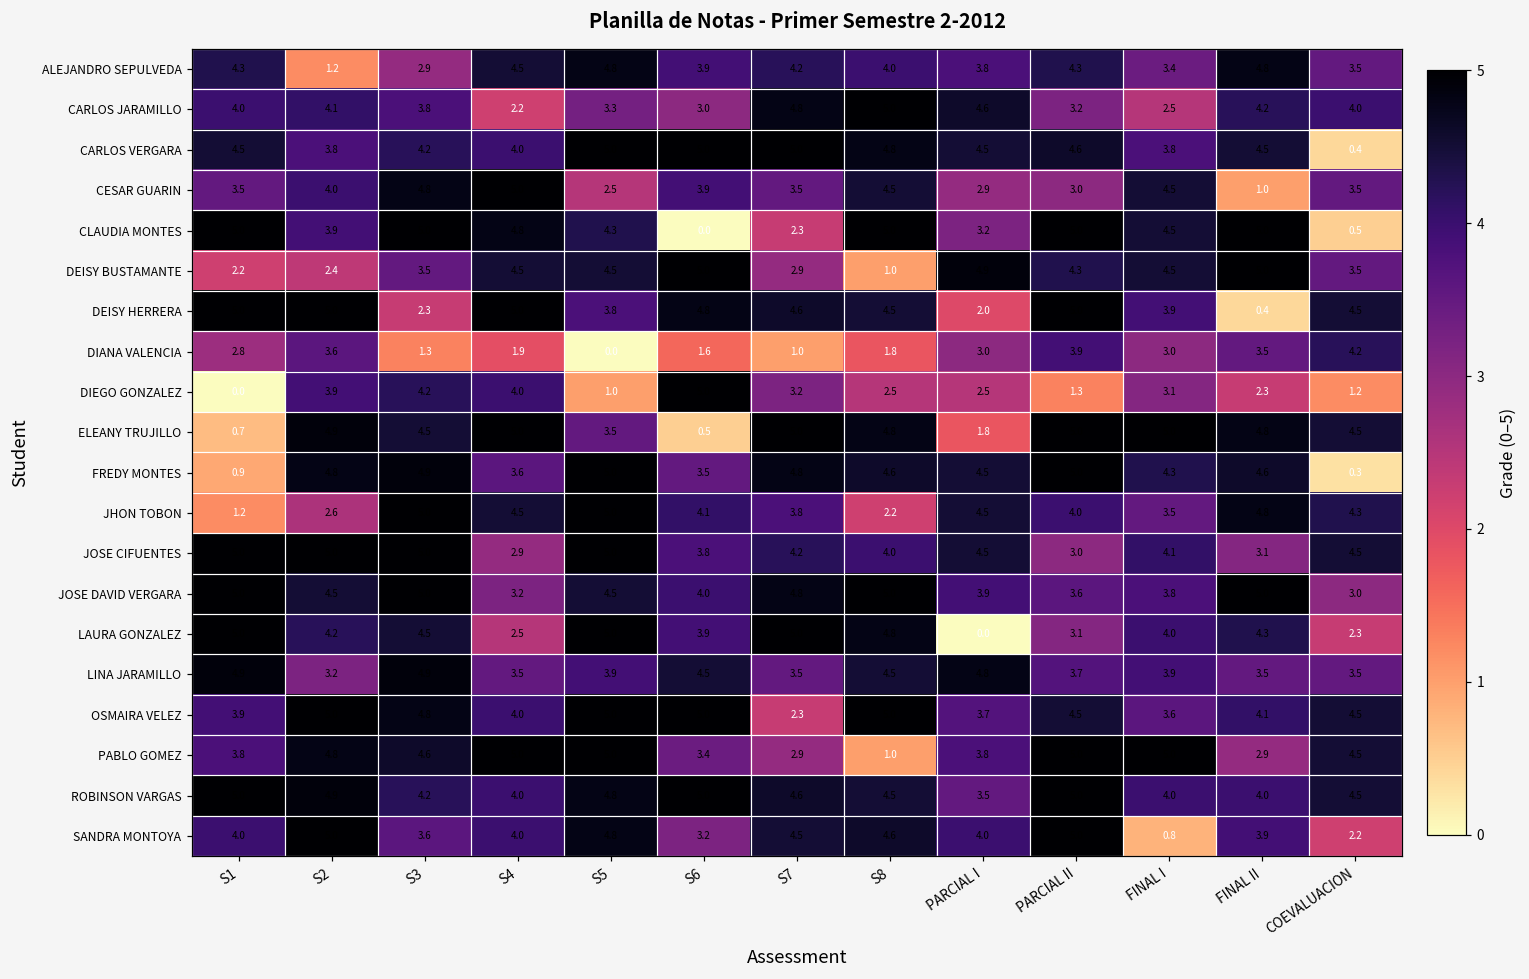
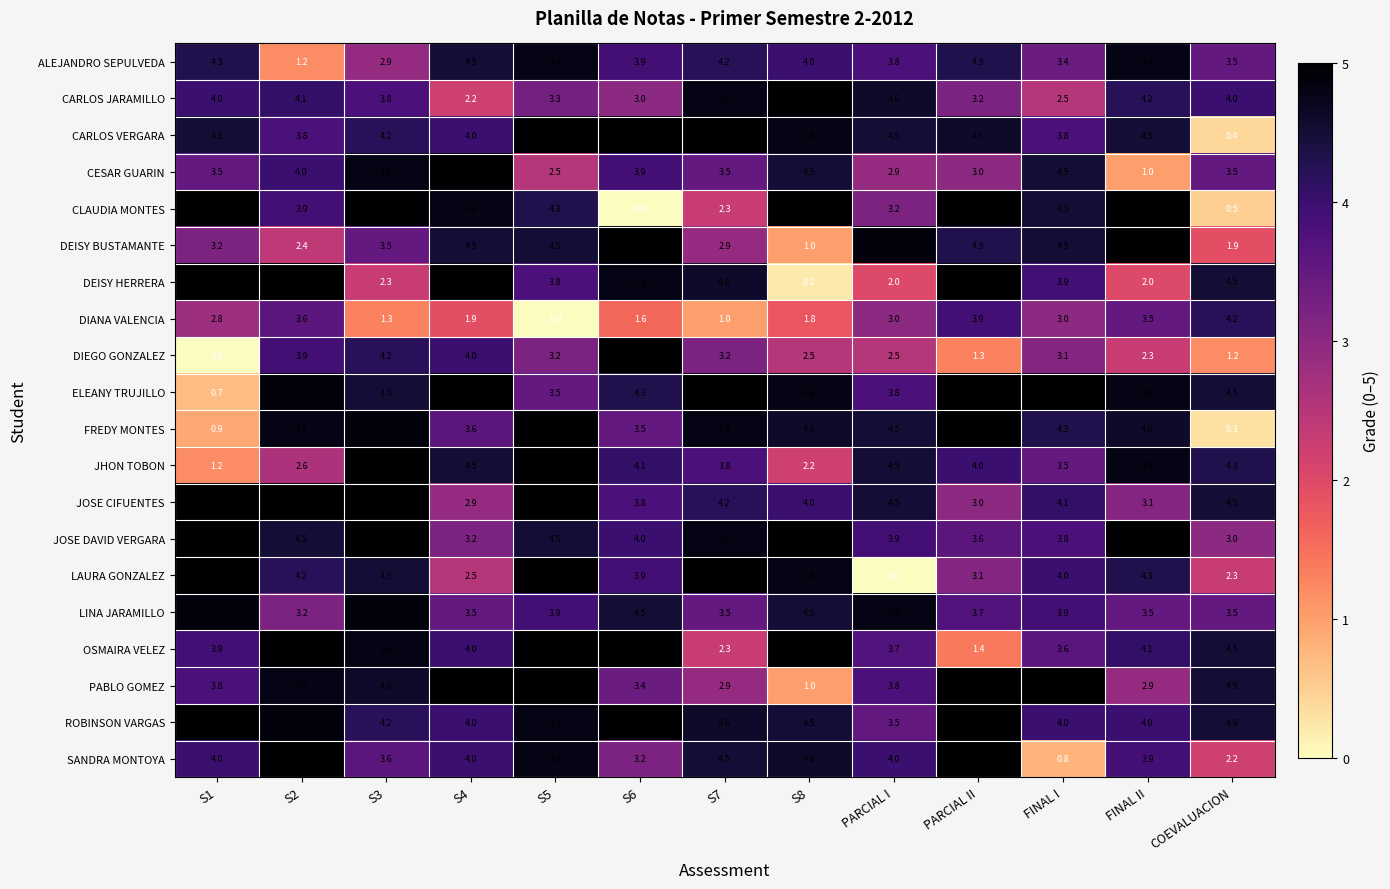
  {
    "ALEJANDRO SEPULVEDA": {
      "S1": 4.3,
      "S2": 1.2,
      "S3": 2.9,
      "S4": 4.5,
      "S6": 3.9,
      "S7": 4.2,
      "S8": 4.0,
      "PARCIAL I": 3.8,
      "PARCIAL II": 4.3,
      "FINAL I": 3.4,
      "COEVALUACION": 3.5
    },
    "CARLOS JARAMILLO": {
      "S1": 4.0,
      "S2": 4.1,
      "S3": 3.8,
      "S4": 2.2,
      "S5": 3.3,
      "S6": 3.0,
      "PARCIAL II": 3.2,
      "FINAL I": 2.5,
      "FINAL II": 4.2,
      "COEVALUACION": 4.0
    },
    "CARLOS VERGARA": {
      "S1": 4.5,
      "S2": 3.8,
      "S3": 4.2,
      "S4": 4.0,
      "PARCIAL I": 4.5,
      "FINAL I": 3.8,
      "FINAL II": 4.5,
      "COEVALUACION": 0.4
    },
    "CESAR GUARIN": {
      "S1": 3.5,
      "S2": 4.0,
      "S5": 2.5,
      "S6": 3.9,
      "S7": 3.5,
      "S8": 4.5,
      "PARCIAL I": 2.9,
      "PARCIAL II": 3.0,
      "FINAL I": 4.5,
      "FINAL II": 1.0,
      "COEVALUACION": 3.5
    },
    "CLAUDIA MONTES": {
      "S2": 3.9,
      "S5": 4.3,
      "S6": 0.0,
      "S7": 2.3,
      "PARCIAL I": 3.2,
      "FINAL I": 4.5,
      "COEVALUACION": 0.5
    },
    "DEISY BUSTAMANTE": {
-     "S1": 2.2,
+     "S1": 3.2,
      "S2": 2.4,
      "S3": 3.5,
      "S4": 4.5,
      "S5": 4.5,
      "S7": 2.9,
      "S8": 1.0,
      "PARCIAL II": 4.3,
      "FINAL I": 4.5,
-     "COEVALUACION": 3.5
+     "COEVALUACION": 1.9
    },
    "DEISY HERRERA": {
      "S3": 2.3,
      "S5": 3.8,
-     "S8": 4.5,
+     "S8": 0.2,
      "PARCIAL I": 2.0,
      "FINAL I": 3.9,
-     "FINAL II": 0.4,
+     "FINAL II": 2.0,
      "COEVALUACION": 4.5
    },
    "DIANA VALENCIA": {
      "S1": 2.8,
      "S2": 3.6,
      "S3": 1.3,
      "S4": 1.9,
      "S5": 0.0,
      "S6": 1.6,
      "S7": 1.0,
      "S8": 1.8,
      "PARCIAL I": 3.0,
      "PARCIAL II": 3.9,
      "FINAL I": 3.0,
      "FINAL II": 3.5,
      "COEVALUACION": 4.2
    },
    "DIEGO GONZALEZ": {
      "S1": 0.0,
      "S2": 3.9,
      "S3": 4.2,
      "S4": 4.0,
-     "S5": 1.0,
+     "S5": 3.2,
      "S7": 3.2,
      "S8": 2.5,
      "PARCIAL I": 2.5,
      "PARCIAL II": 1.3,
      "FINAL I": 3.1,
      "FINAL II": 2.3,
      "COEVALUACION": 1.2
    },
    "ELEANY TRUJILLO": {
      "S1": 0.7,
      "S3": 4.5,
      "S5": 3.5,
-     "S6": 0.5,
-     "PARCIAL I": 1.8,
+     "S6": 4.3,
+     "PARCIAL I": 3.8,
      "COEVALUACION": 4.5
    },
    "FREDY MONTES": {
      "S1": 0.9,
      "S4": 3.6,
      "S6": 3.5,
      "PARCIAL I": 4.5,
      "FINAL I": 4.3,
      "COEVALUACION": 0.3
    },
    "JHON TOBON": {
      "S1": 1.2,
      "S2": 2.6,
      "S4": 4.5,
      "S6": 4.1,
      "S7": 3.8,
      "S8": 2.2,
      "PARCIAL I": 4.5,
      "PARCIAL II": 4.0,
      "FINAL I": 3.5,
      "COEVALUACION": 4.3
    },
    "JOSE CIFUENTES": {
      "S4": 2.9,
      "S6": 3.8,
      "S7": 4.2,
      "S8": 4.0,
      "PARCIAL I": 4.5,
      "PARCIAL II": 3.0,
      "FINAL I": 4.1,
      "FINAL II": 3.1,
      "COEVALUACION": 4.5
    },
    "JOSE DAVID VERGARA": {
      "S2": 4.5,
      "S4": 3.2,
      "S5": 4.5,
      "S6": 4.0,
      "PARCIAL I": 3.9,
      "PARCIAL II": 3.6,
      "FINAL I": 3.8,
      "COEVALUACION": 3.0
    },
    "LAURA GONZALEZ": {
      "S2": 4.2,
      "S3": 4.5,
      "S4": 2.5,
      "S6": 3.9,
      "PARCIAL I": 0.0,
      "PARCIAL II": 3.1,
      "FINAL I": 4.0,
      "FINAL II": 4.3,
      "COEVALUACION": 2.3
    },
    "LINA JARAMILLO": {
      "S2": 3.2,
      "S4": 3.5,
      "S5": 3.9,
      "S6": 4.5,
      "S7": 3.5,
      "S8": 4.5,
      "PARCIAL II": 3.7,
      "FINAL I": 3.9,
      "FINAL II": 3.5,
      "COEVALUACION": 3.5
    },
    "OSMAIRA VELEZ": {
      "S1": 3.9,
      "S4": 4.0,
      "S7": 2.3,
      "PARCIAL I": 3.7,
-     "PARCIAL II": 4.5,
+     "PARCIAL II": 1.4,
      "FINAL I": 3.6,
      "FINAL II": 4.1,
      "COEVALUACION": 4.5
    },
    "PABLO GOMEZ": {
      "S1": 3.8,
      "S6": 3.4,
      "S7": 2.9,
      "S8": 1.0,
      "PARCIAL I": 3.8,
      "FINAL II": 2.9,
      "COEVALUACION": 4.5
    },
    "ROBINSON VARGAS": {
      "S3": 4.2,
      "S4": 4.0,
      "S8": 4.5,
      "PARCIAL I": 3.5,
      "FINAL I": 4.0,
      "FINAL II": 4.0,
      "COEVALUACION": 4.5
    },
    "SANDRA MONTOYA": {
      "S1": 4.0,
      "S3": 3.6,
      "S4": 4.0,
      "S6": 3.2,
      "S7": 4.5,
      "PARCIAL I": 4.0,
      "FINAL I": 0.8,
      "FINAL II": 3.9,
      "COEVALUACION": 2.2
    }
  }
